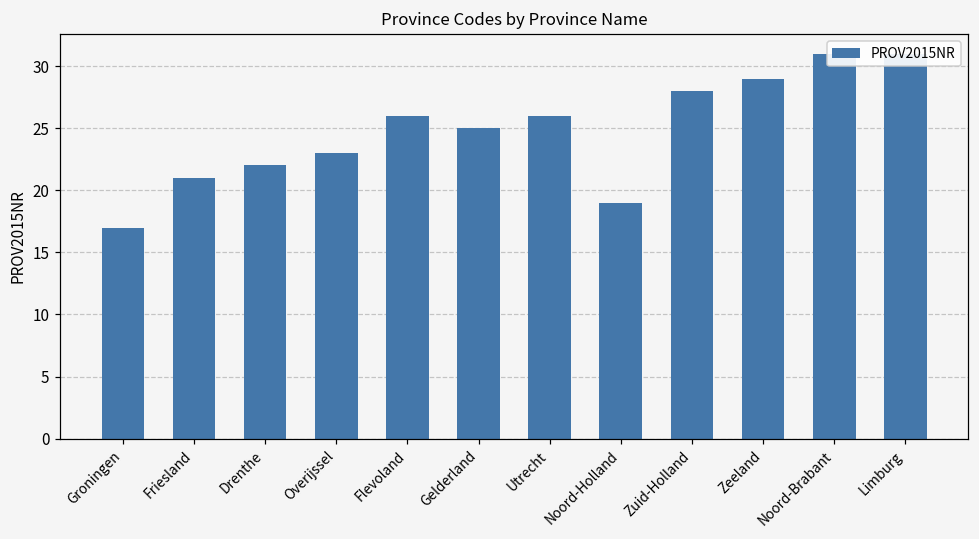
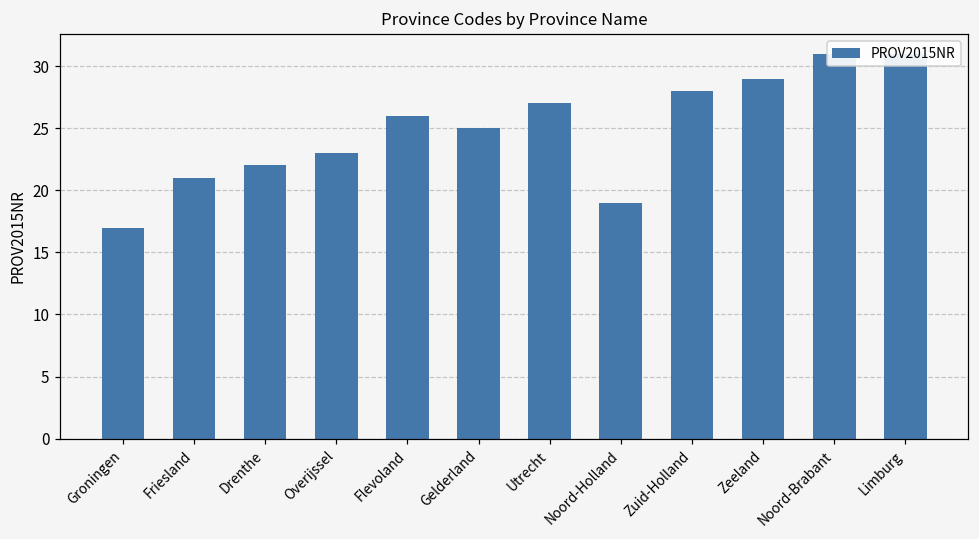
  {
    "Groningen": 17,
    "Friesland": 21,
    "Drenthe": 22,
    "Overijssel": 23,
    "Flevoland": 26,
    "Gelderland": 25,
-   "Utrecht": 26,
+   "Utrecht": 27,
    "Noord-Holland": 19,
    "Zuid-Holland": 28,
    "Zeeland": 29
  }
